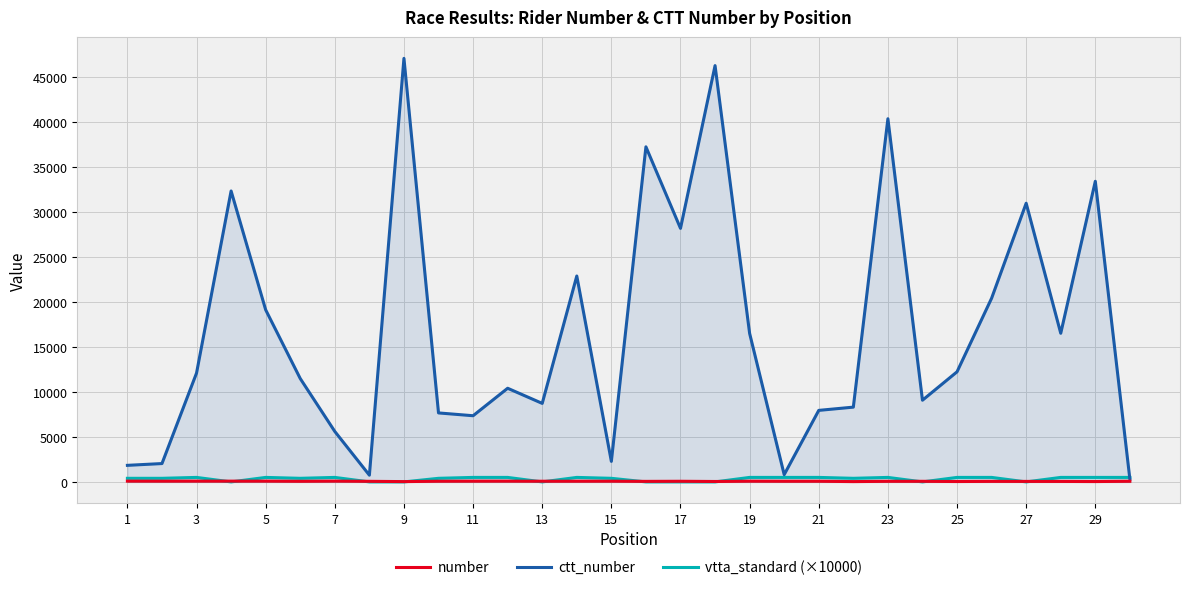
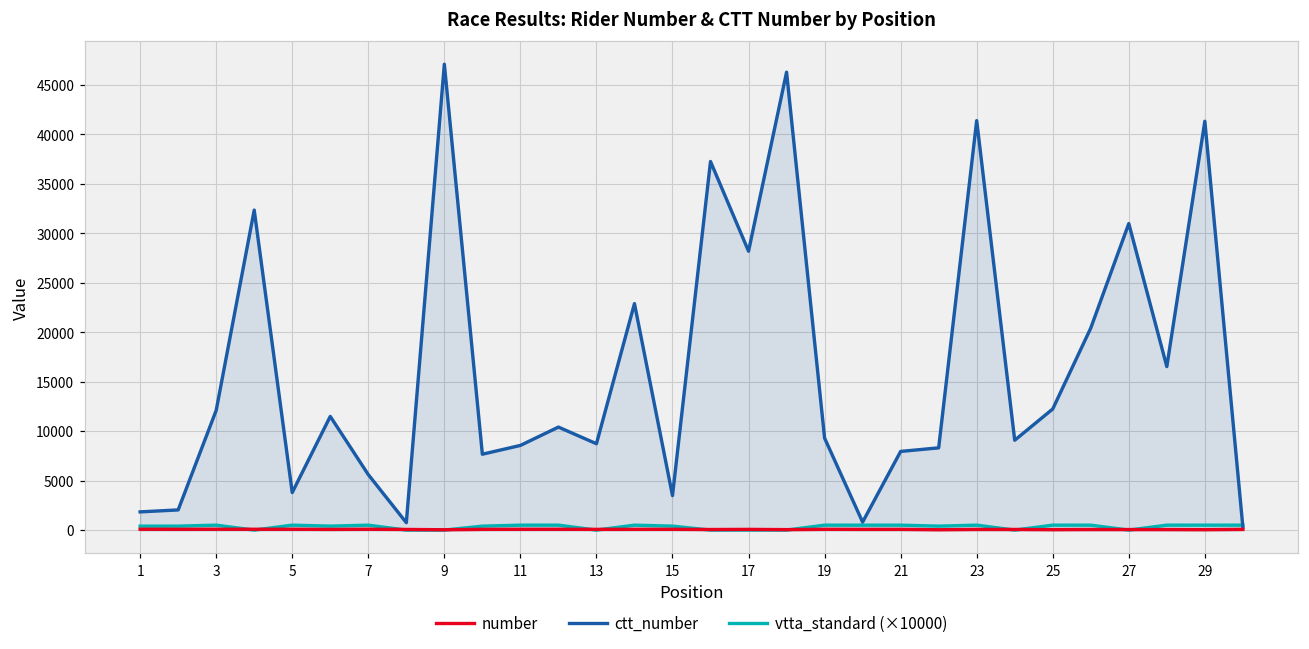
  {
    "number": {
      "1": 0,
      "3": 0,
      "5": 0,
      "7": 0,
      "11": 0,
      "15": 0,
      "19": 0,
      "21": 0,
      "23": 0,
      "25": 0,
      "29": 0
    },
    "ctt_number": {
      "1": 2000,
      "3": 12000,
-     "5": 19000,
+     "5": 4000,
      "7": 6000,
      "9": 47000,
-     "11": 7000,
+     "11": 9000,
      "13": 9000,
-     "15": 2000,
+     "15": 3000,
      "17": 28000,
-     "19": 17000,
+     "19": 9000,
      "21": 8000,
-     "23": 40000,
+     "23": 41000,
      "25": 12000,
      "27": 31000,
-     "29": 33000
+     "29": 41000
    },
    "vtta_standard (×10000)": {
      "1": 0,
      "3": 1000,
      "5": 1000,
      "7": 1000,
      "11": 1000,
      "15": 0,
      "19": 1000,
      "21": 1000,
      "23": 1000,
      "25": 1000,
      "29": 1000
    }
  }
